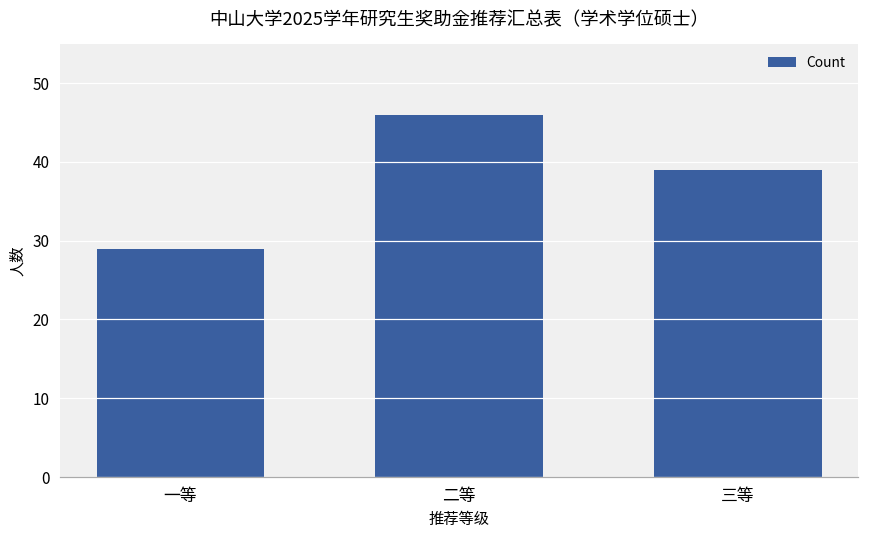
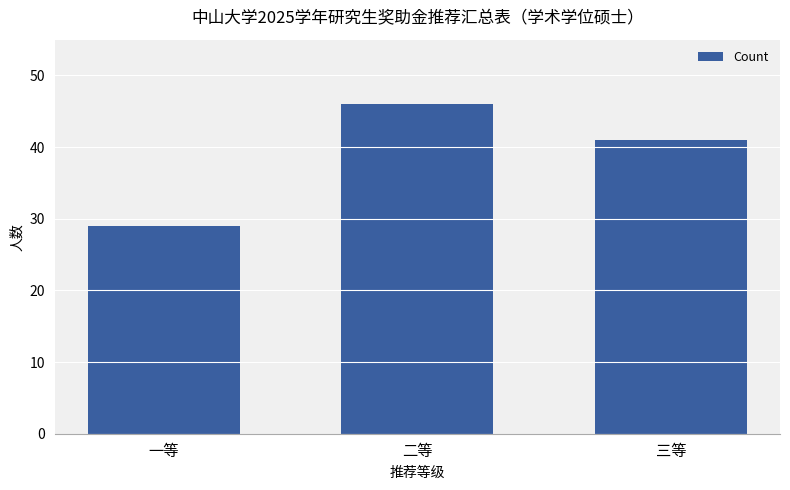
  {
    "一等": 29,
    "二等": 46,
-   "三等": 39
+   "三等": 41
  }
